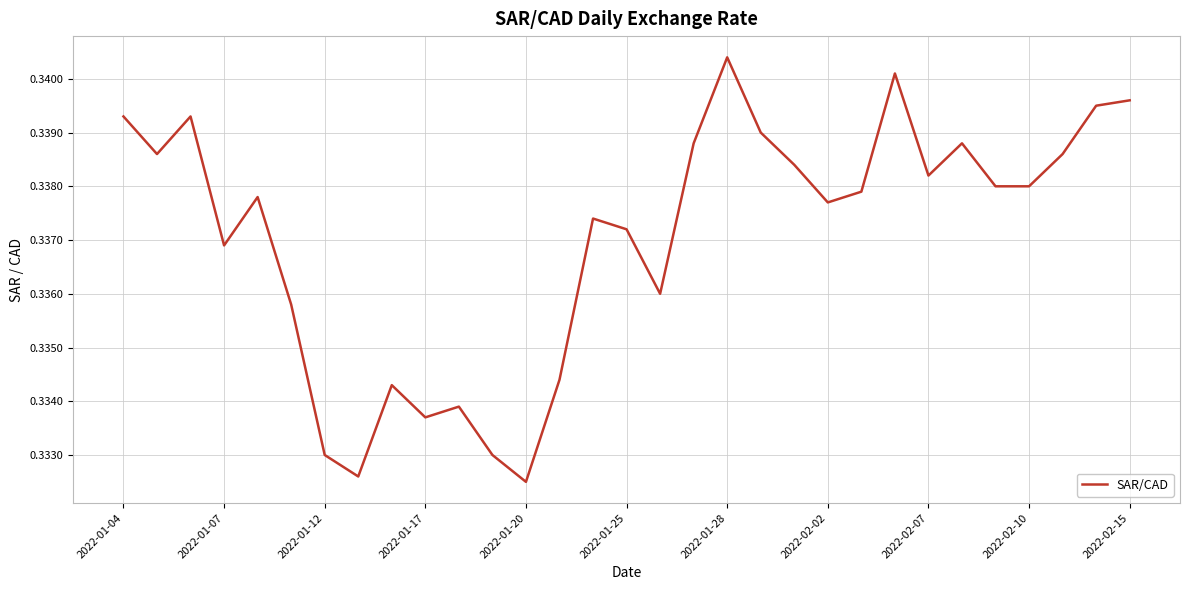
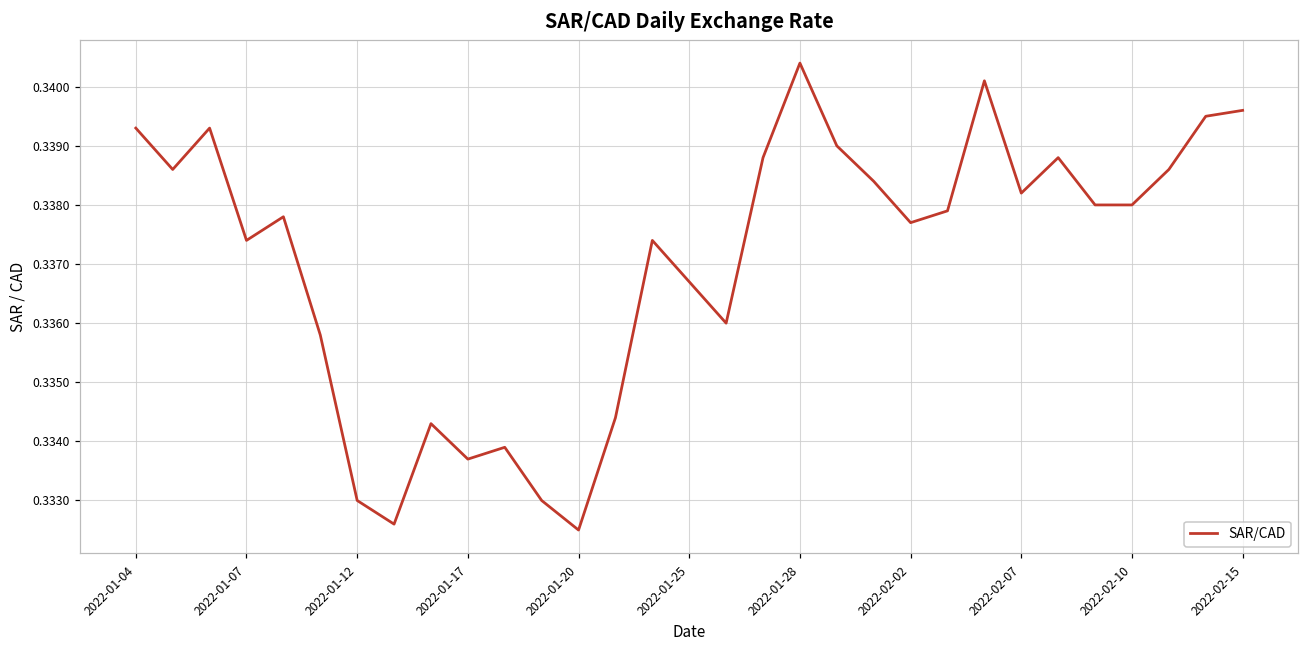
  {
    "2022-01-04": 0.3393,
-   "2022-01-07": 0.3369,
+   "2022-01-07": 0.3374,
    "2022-01-12": 0.3330,
    "2022-01-17": 0.3337,
    "2022-01-20": 0.3325,
-   "2022-01-25": 0.3372,
+   "2022-01-25": 0.3367,
    "2022-01-28": 0.3404,
    "2022-02-02": 0.3377,
    "2022-02-07": 0.3382,
    "2022-02-10": 0.3380,
    "2022-02-15": 0.3396
  }
